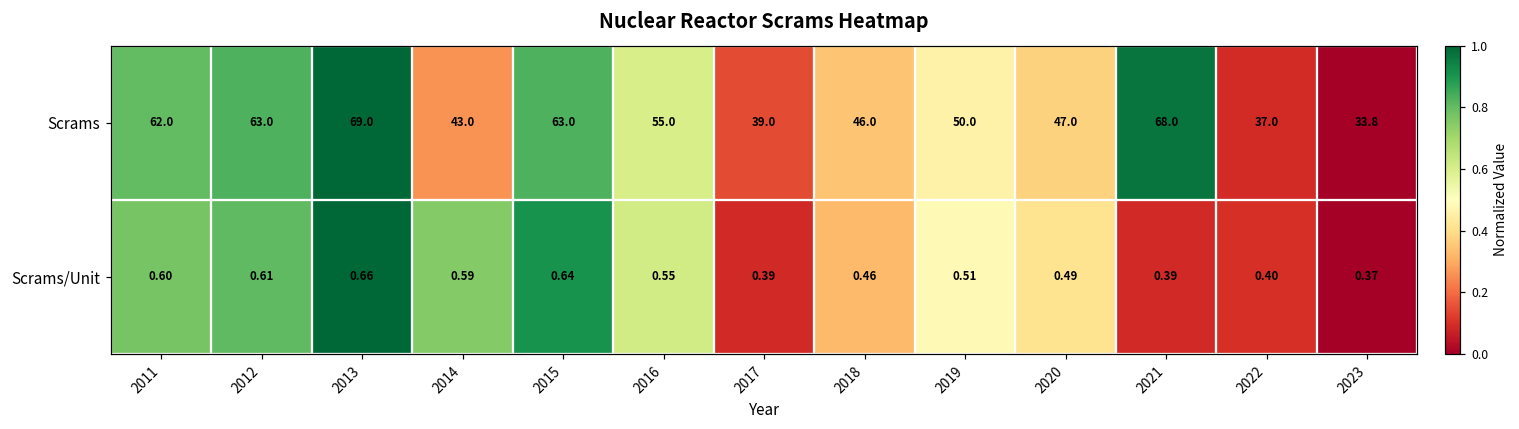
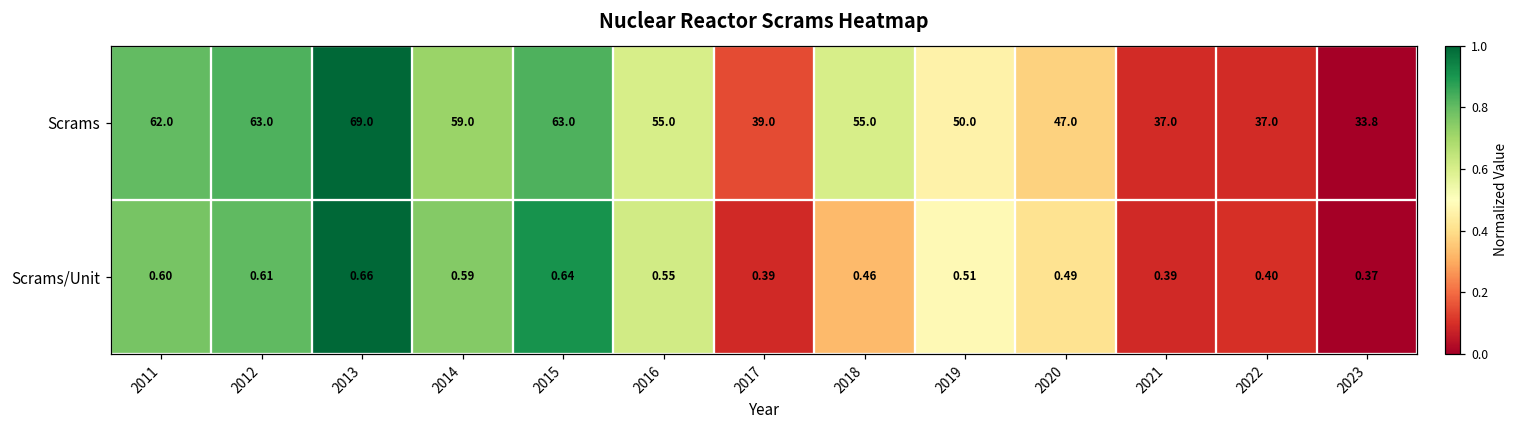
  {
    "Scrams": {
      "2011": 62.0,
      "2012": 63.0,
      "2013": 69.0,
-     "2014": 43.0,
+     "2014": 59.0,
      "2015": 63.0,
      "2016": 55.0,
      "2017": 39.0,
-     "2018": 46.0,
+     "2018": 55.0,
      "2019": 50.0,
      "2020": 47.0,
-     "2021": 68.0,
+     "2021": 37.0,
      "2022": 37.0,
      "2023": 33.8
    },
    "Scrams/Unit": {
      "2011": 0.60,
      "2012": 0.61,
      "2013": 0.66,
      "2014": 0.59,
      "2015": 0.64,
      "2016": 0.55,
      "2017": 0.39,
      "2018": 0.46,
      "2019": 0.51,
      "2020": 0.49,
      "2021": 0.39,
      "2022": 0.40,
      "2023": 0.37
    }
  }
